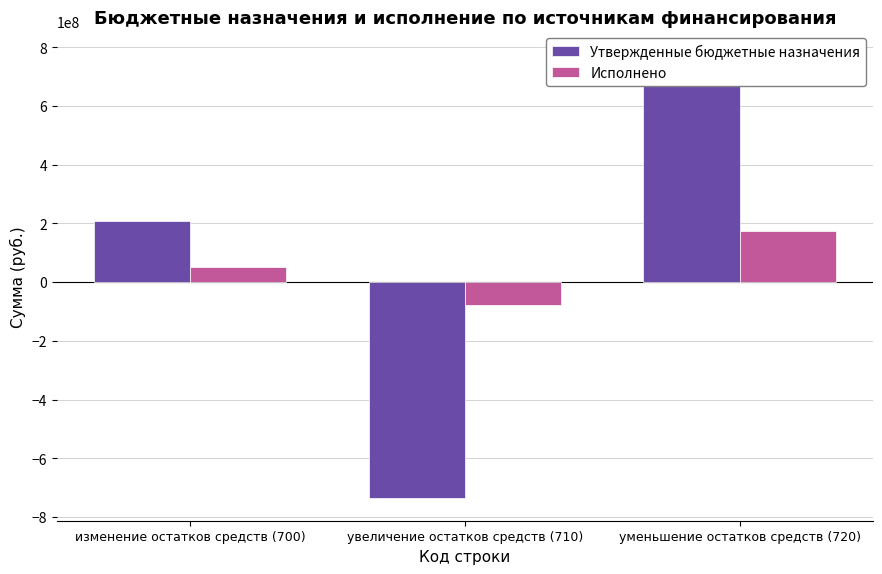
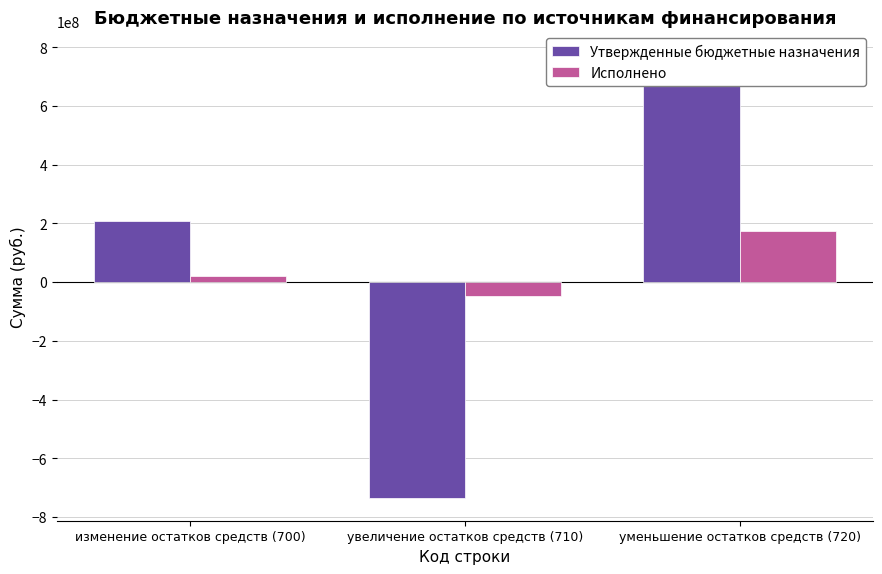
  {
    "Утвержденные бюджетные назначения": {
      "изменение остатков средств (700)": 210000000,
      "увеличение остатков средств (710)": -740000000
    },
    "Исполнено": {
-     "изменение остатков средств (700)": 50000000,
-     "увеличение остатков средств (710)": -80000000,
+     "изменение остатков средств (700)": 20000000,
+     "увеличение остатков средств (710)": -50000000,
      "уменьшение остатков средств (720)": 170000000
    }
  }
